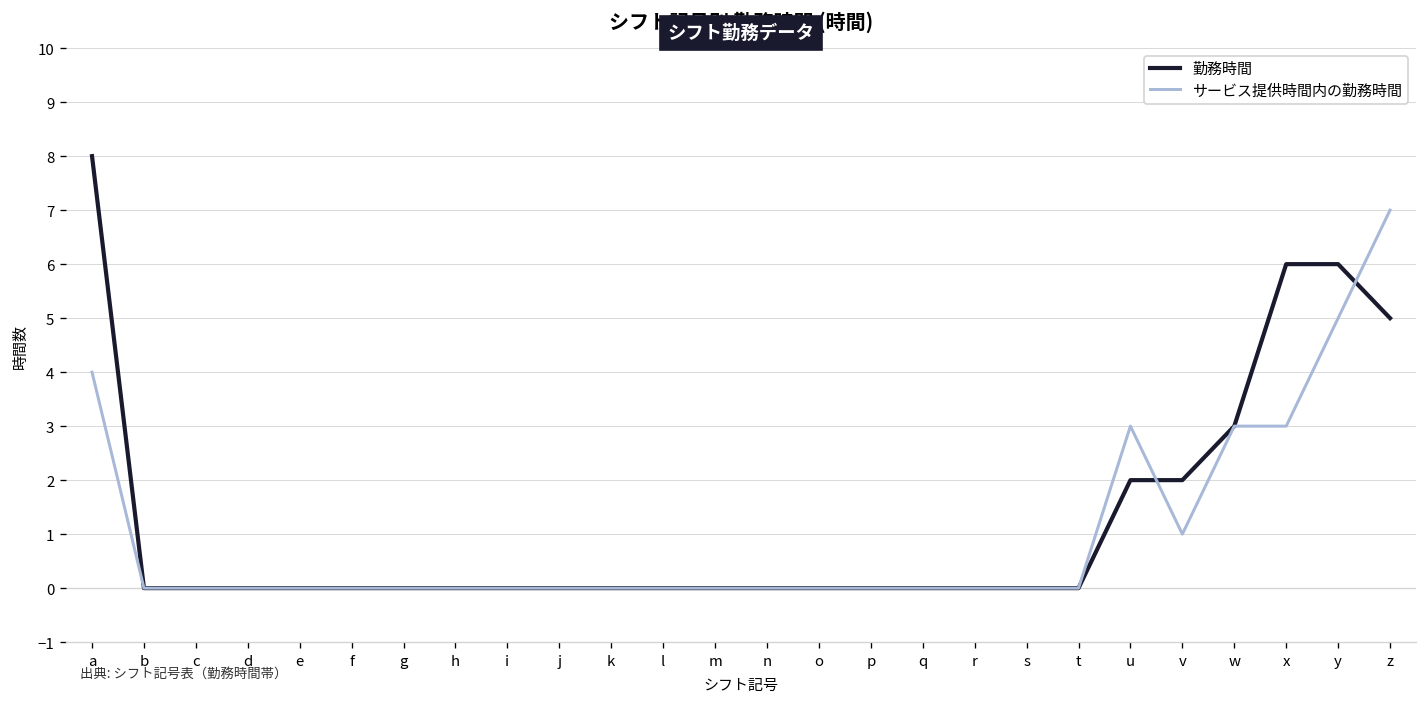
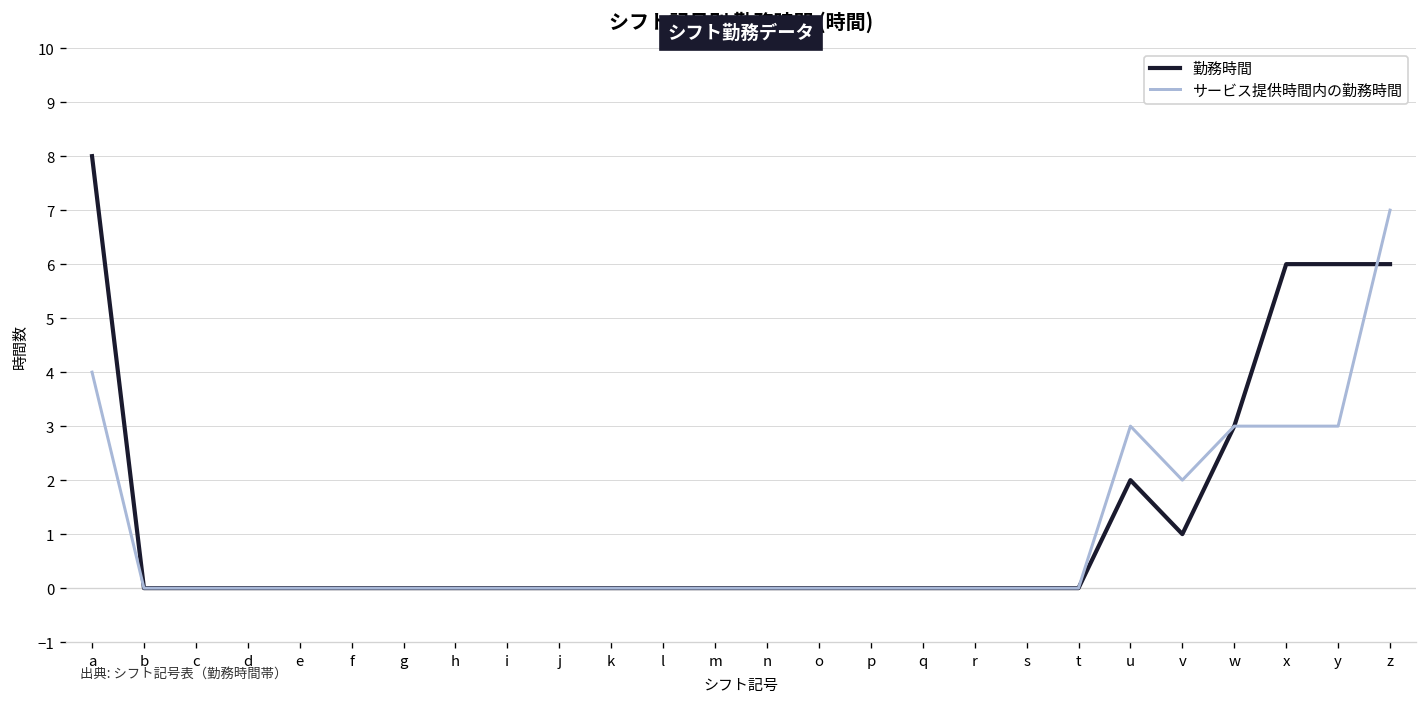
  {
    "勤務時間": {
      "a": 8,
      "u": 2,
-     "v": 2,
+     "v": 1,
      "x": 6,
      "y": 6,
-     "z": 5
+     "z": 6
    },
    "サービス提供時間内の勤務時間": {
      "a": 4,
      "u": 3,
-     "v": 1,
+     "v": 2,
      "x": 3,
-     "y": 5,
+     "y": 3,
      "z": 7
    }
  }
